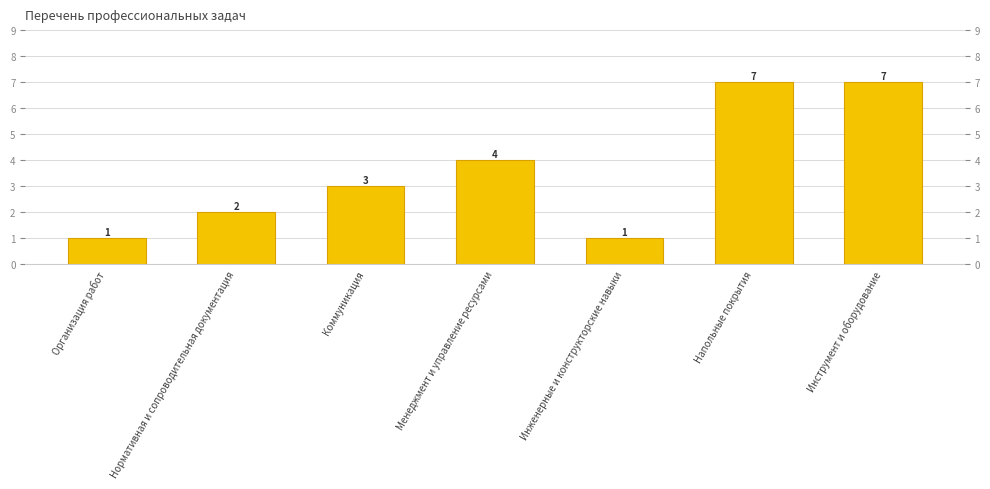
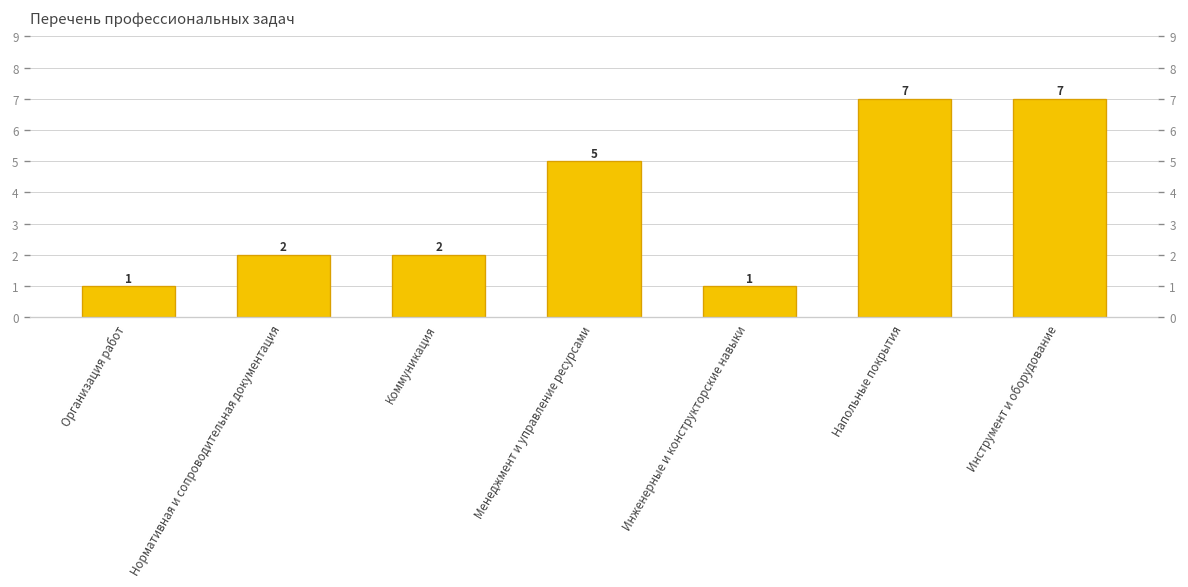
  {
    "Организация работ": 1,
    "Нормативная и сопроводительная документация": 2,
-   "Коммуникация": 3,
-   "Менеджмент и управление ресурсами": 4,
+   "Коммуникация": 2,
+   "Менеджмент и управление ресурсами": 5,
    "Инженерные и конструкторские навыки": 1,
    "Напольные покрытия": 7,
    "Инструмент и оборудование": 7
  }
